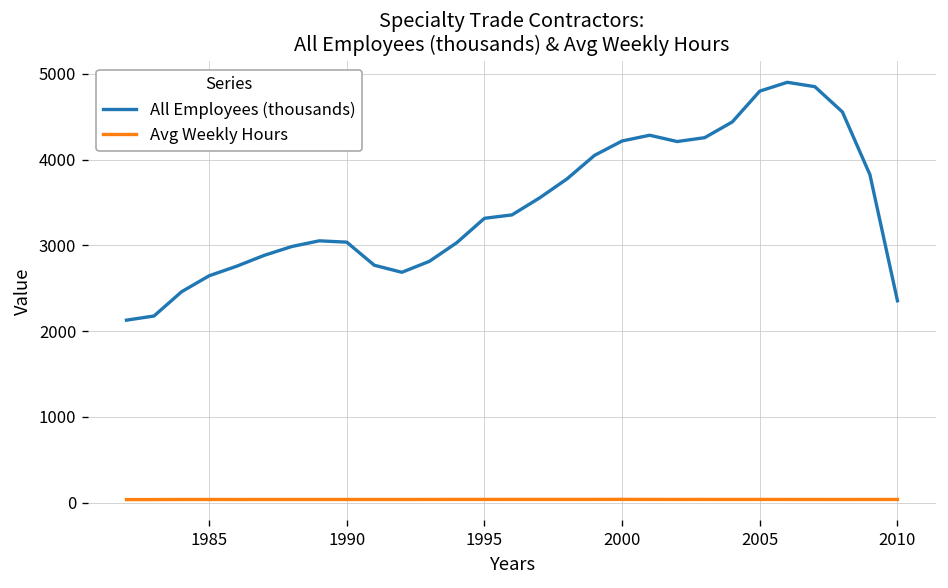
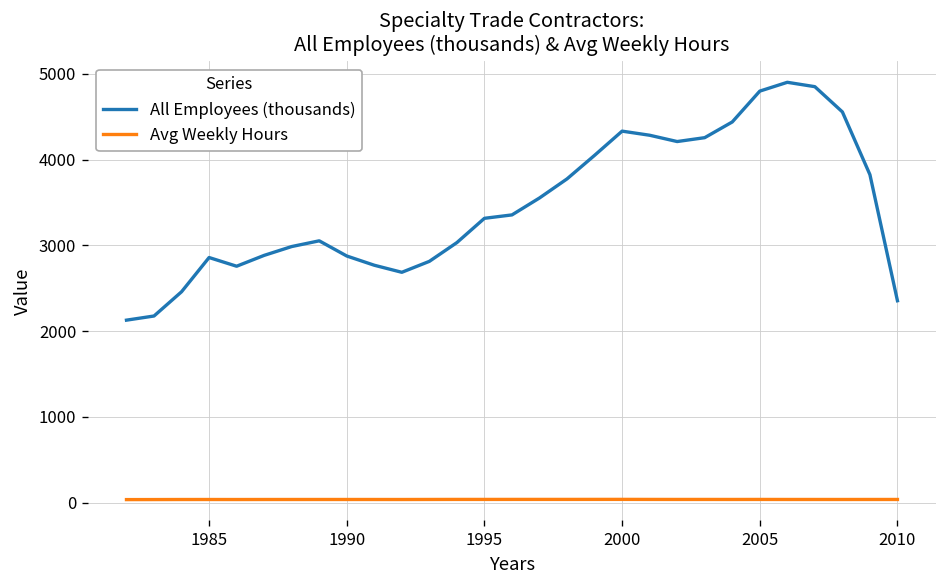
  {
    "All Employees (thousands)": {
-     "1985": 2600,
-     "1990": 3000,
+     "1985": 2900,
+     "1990": 2900,
      "1995": 3300,
-     "2000": 4200,
+     "2000": 4300,
      "2005": 4800,
      "2010": 2400
    },
    "Avg Weekly Hours": {
      "1985": 0,
      "1990": 0,
      "1995": 0,
      "2000": 0,
      "2005": 0,
      "2010": 0
    }
  }
